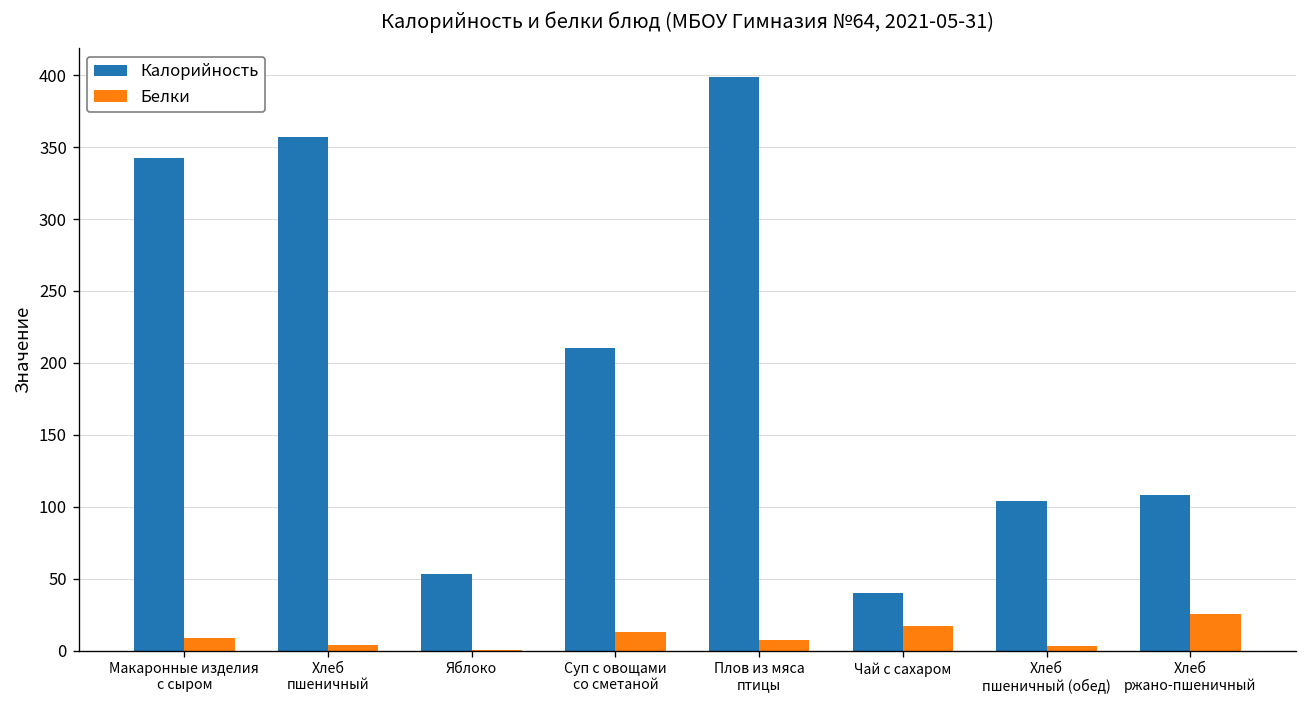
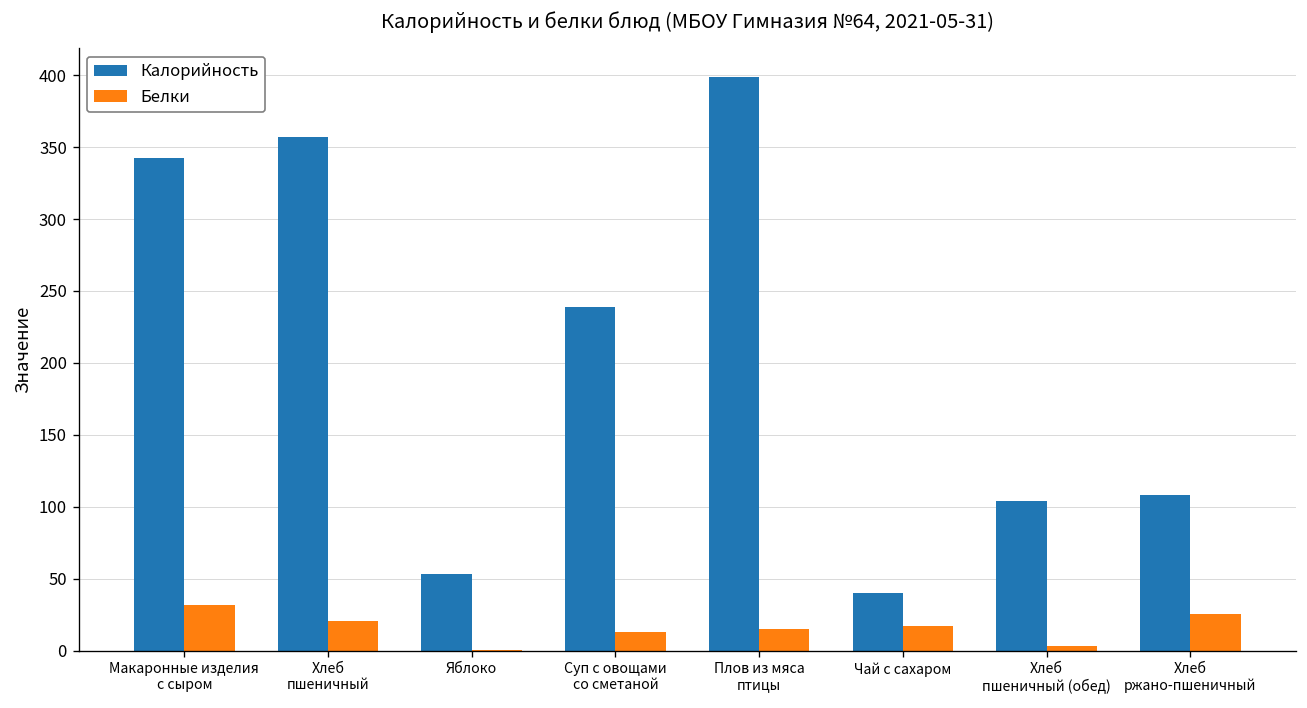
  {
    "Калорийность": {
      "Макаронные изделия с сыром": 343,
      "Хлеб пшеничный": 357,
      "Яблоко": 53,
-     "Суп с овощами со сметаной": 211,
+     "Суп с овощами со сметаной": 239,
      "Плов из мяса птицы": 399,
      "Чай с сахаром": 40,
      "Хлеб пшеничный (обед)": 104,
      "Хлеб ржано-пшеничный": 108
    },
    "Белки": {
-     "Макаронные изделия с сыром": 9,
-     "Хлеб пшеничный": 4,
+     "Макаронные изделия с сыром": 32,
+     "Хлеб пшеничный": 21,
      "Суп с овощами со сметаной": 13,
-     "Плов из мяса птицы": 7,
+     "Плов из мяса птицы": 15,
      "Чай с сахаром": 17,
      "Хлеб пшеничный (обед)": 3,
      "Хлеб ржано-пшеничный": 26
    }
  }
